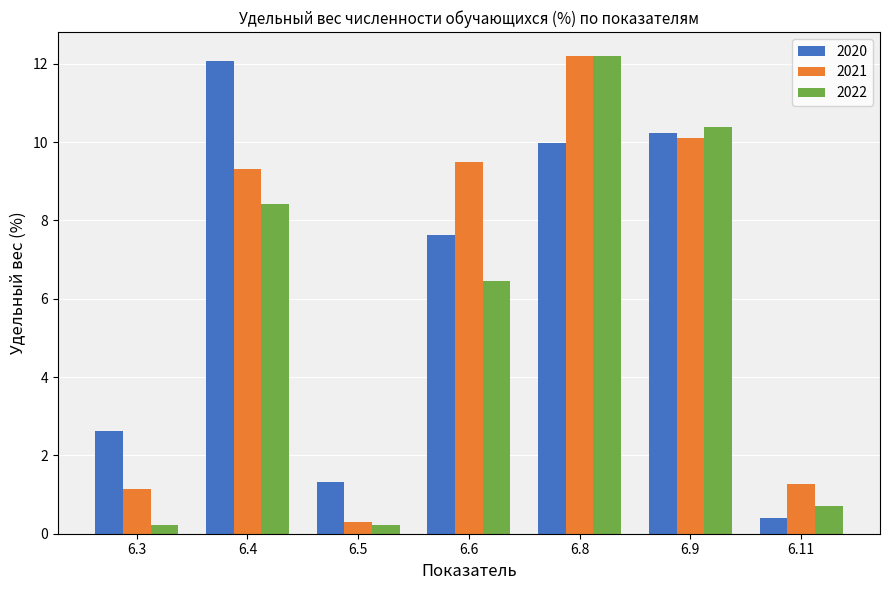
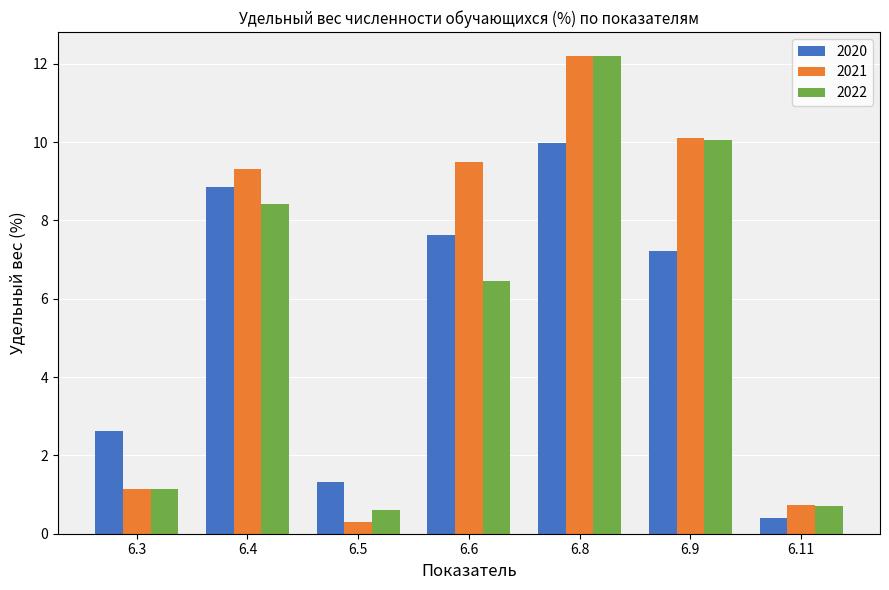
  {
    "2020": {
      "6.3": 2.6,
-     "6.4": 12.1,
+     "6.4": 8.9,
      "6.5": 1.3,
      "6.6": 7.6,
      "6.8": 10.0,
-     "6.9": 10.2,
+     "6.9": 7.2,
      "6.11": 0.4
    },
    "2021": {
      "6.3": 1.2,
      "6.4": 9.3,
      "6.5": 0.3,
      "6.6": 9.5,
      "6.8": 12.2,
      "6.9": 10.1,
-     "6.11": 1.3
+     "6.11": 0.7
    },
    "2022": {
-     "6.3": 0.2,
+     "6.3": 1.1,
      "6.4": 8.4,
-     "6.5": 0.2,
+     "6.5": 0.6,
      "6.6": 6.5,
      "6.8": 12.2,
-     "6.9": 10.4,
+     "6.9": 10.1,
      "6.11": 0.7
    }
  }
